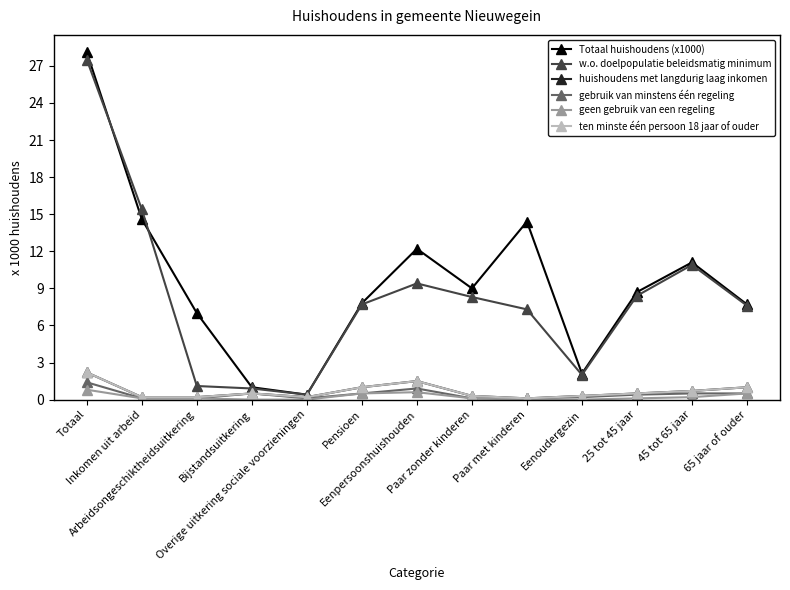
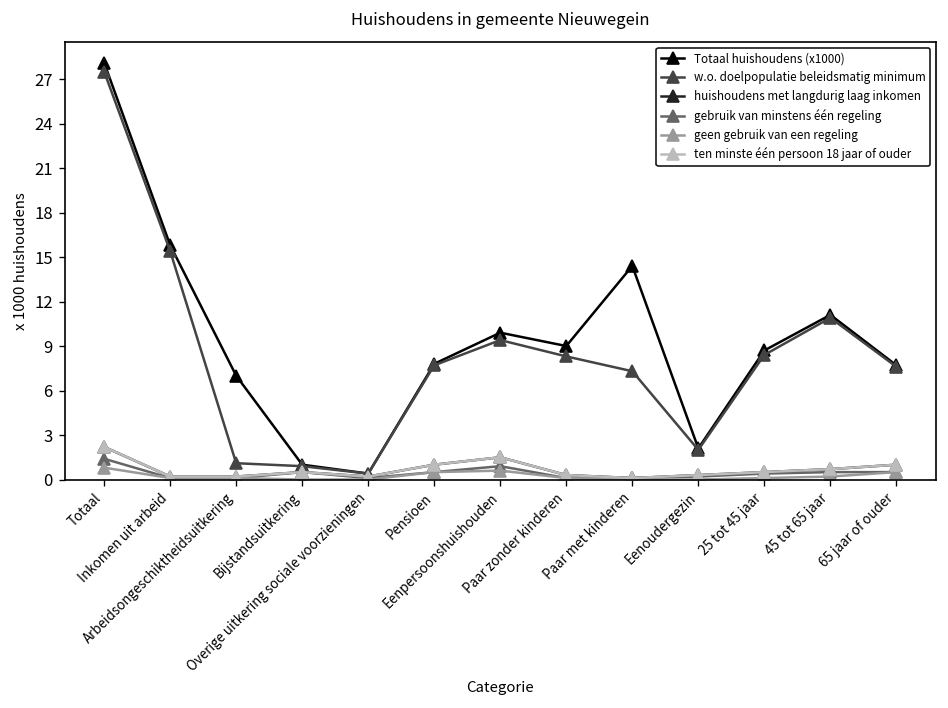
  {
    "Totaal huishoudens (x1000)": {
      "Totaal": 28.1,
-     "Inkomen uit arbeid": 14.6,
+     "Inkomen uit arbeid": 15.8,
      "Arbeidsongeschiktheidsuitkering": 7.0,
-     "Eenpersoonshuishouden": 12.2,
+     "Eenpersoonshuishouden": 9.9,
      "Paar zonder kinderen": 9.0,
      "Paar met kinderen": 14.4,
      "25 tot 45 jaar": 8.7
    }
  }
